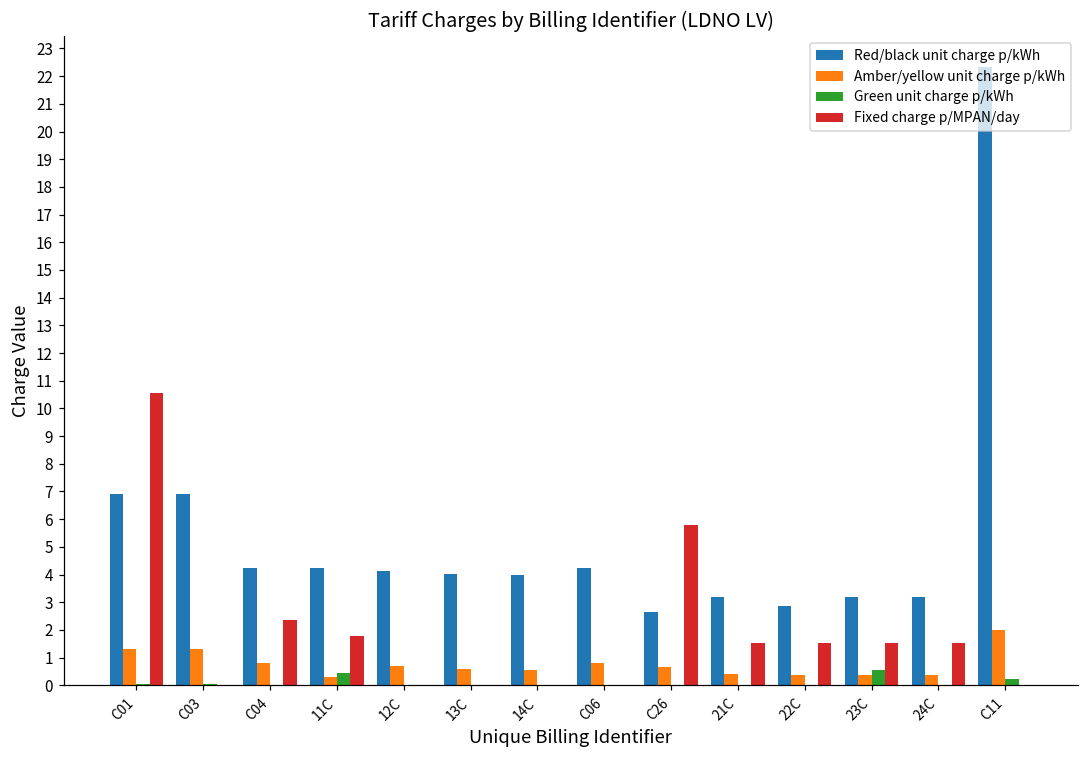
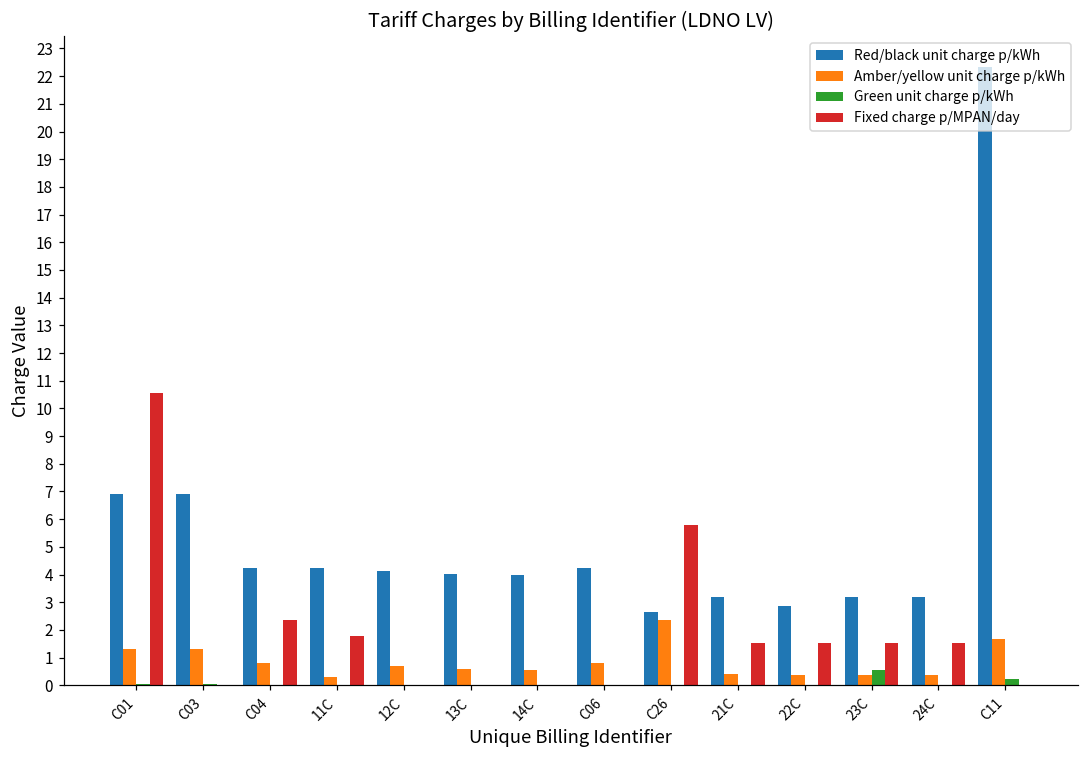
  {
    "Red/black unit charge p/kWh": {
      "C01": 6.9,
      "C03": 6.9,
      "C04": 4.2,
      "11C": 4.2,
      "12C": 4.1,
      "13C": 4.0,
      "14C": 4.0,
      "C06": 4.2,
      "C26": 2.6,
      "21C": 3.2,
      "22C": 2.8,
      "23C": 3.2,
      "24C": 3.2
    },
    "Amber/yellow unit charge p/kWh": {
      "C01": 1.3,
      "C03": 1.3,
      "C04": 0.8,
      "11C": 0.3,
      "12C": 0.7,
      "13C": 0.6,
      "14C": 0.5,
      "C06": 0.8,
-     "C26": 0.7,
+     "C26": 2.4,
      "21C": 0.4,
      "22C": 0.4,
      "23C": 0.4,
      "24C": 0.4,
-     "C11": 2.0
+     "C11": 1.7
    },
    "Green unit charge p/kWh": {
-     "11C": 0.4,
+     "11C": 0.0,
      "12C": 0.0,
      "13C": 0.0,
      "14C": 0.0,
      "23C": 0.5,
      "C11": 0.2
    },
    "Fixed charge p/MPAN/day": {
      "C01": 10.6,
      "C03": 0.0,
      "C04": 2.4,
      "11C": 1.8,
      "C06": 0.0,
      "C26": 5.8,
      "21C": 1.5,
      "22C": 1.5,
      "23C": 1.5,
      "24C": 1.5,
      "C11": 0.0
    }
  }
